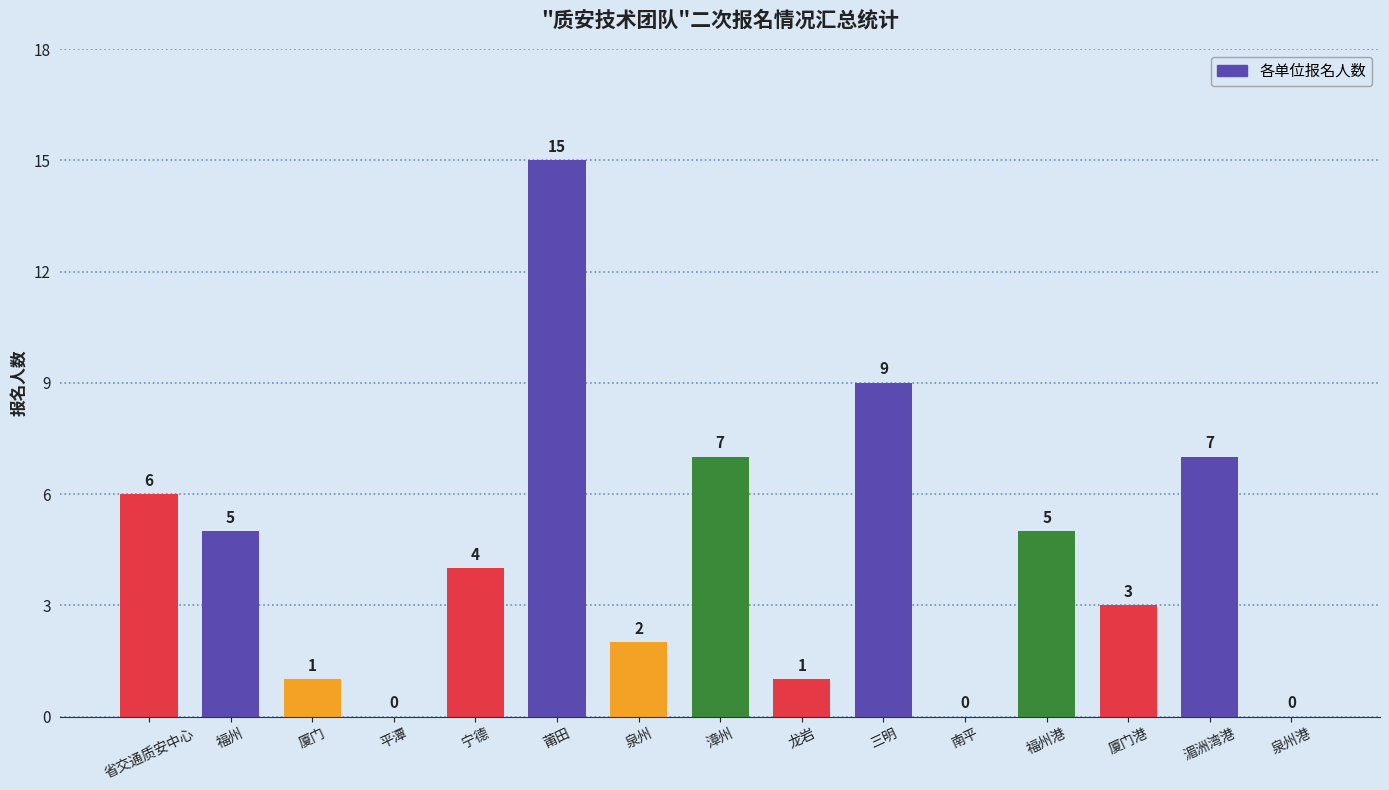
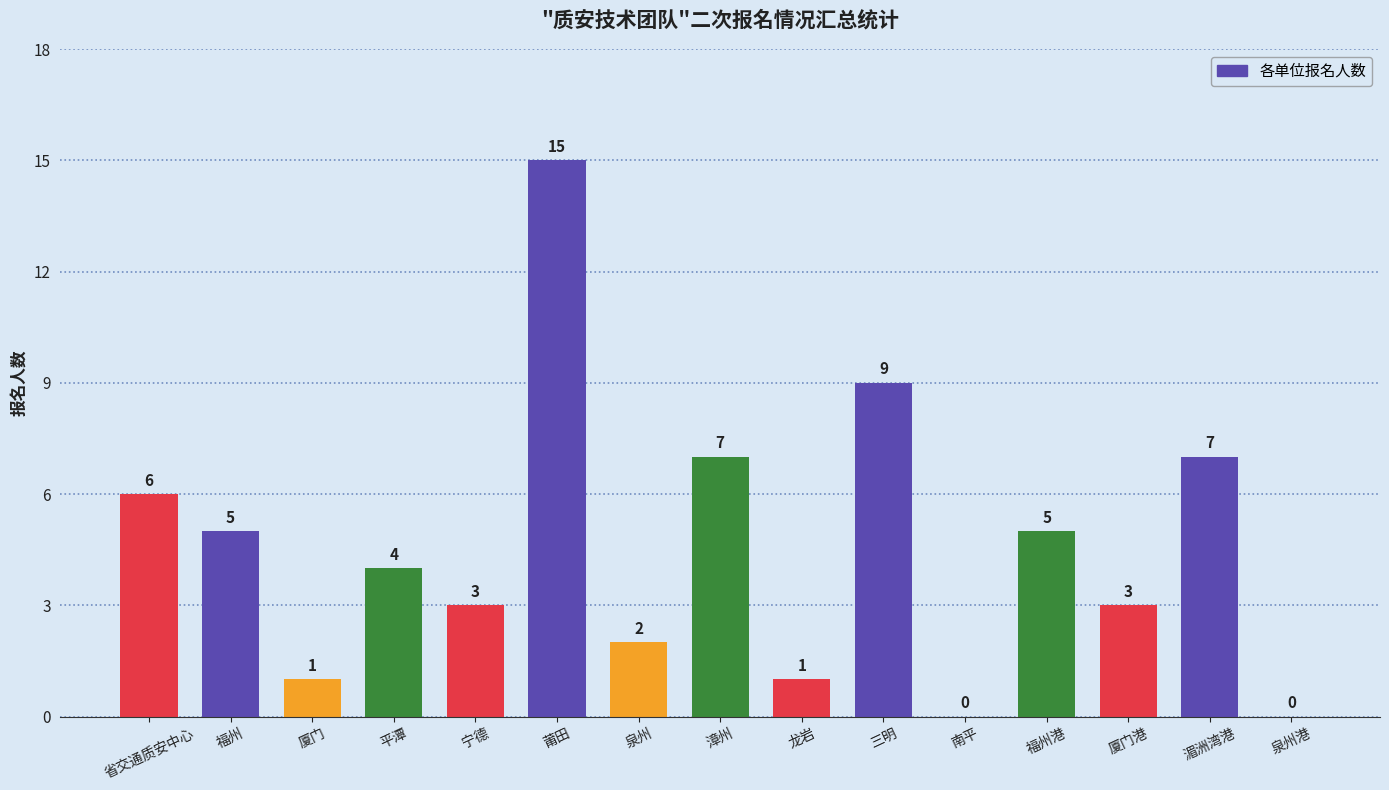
  {
    "省交通质安中心": 6,
    "福州": 5,
    "厦门": 1,
-   "平潭": 0,
-   "宁德": 4,
+   "平潭": 4,
+   "宁德": 3,
    "莆田": 15,
    "泉州": 2,
    "漳州": 7,
    "龙岩": 1,
    "三明": 9,
    "南平": 0,
    "福州港": 5,
    "厦门港": 3,
    "湄洲湾港": 7,
    "泉州港": 0
  }
